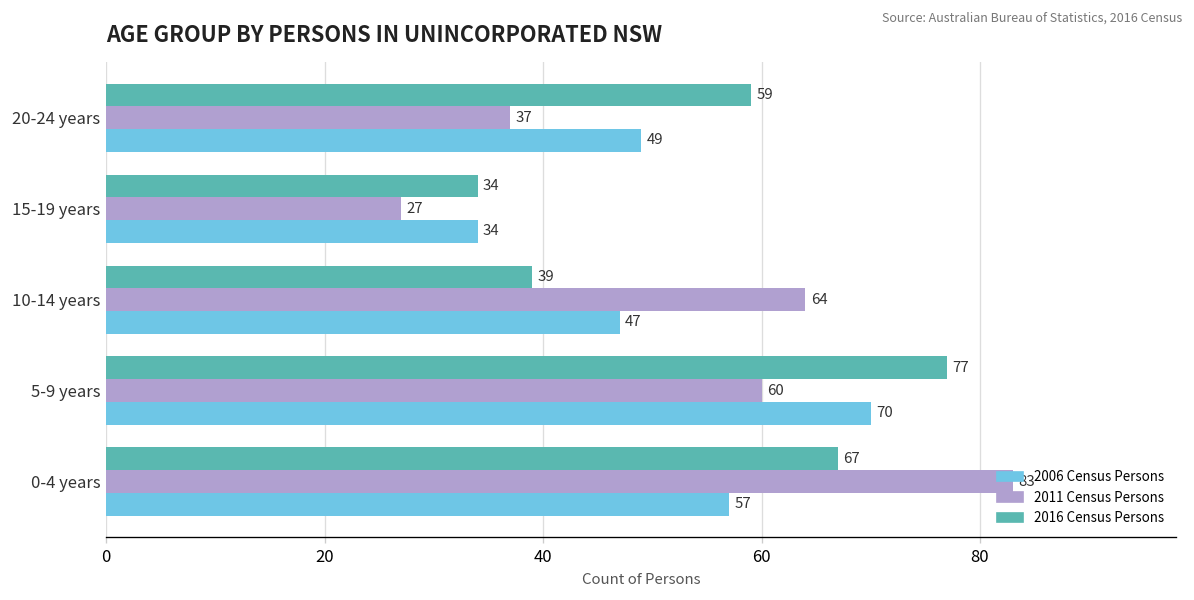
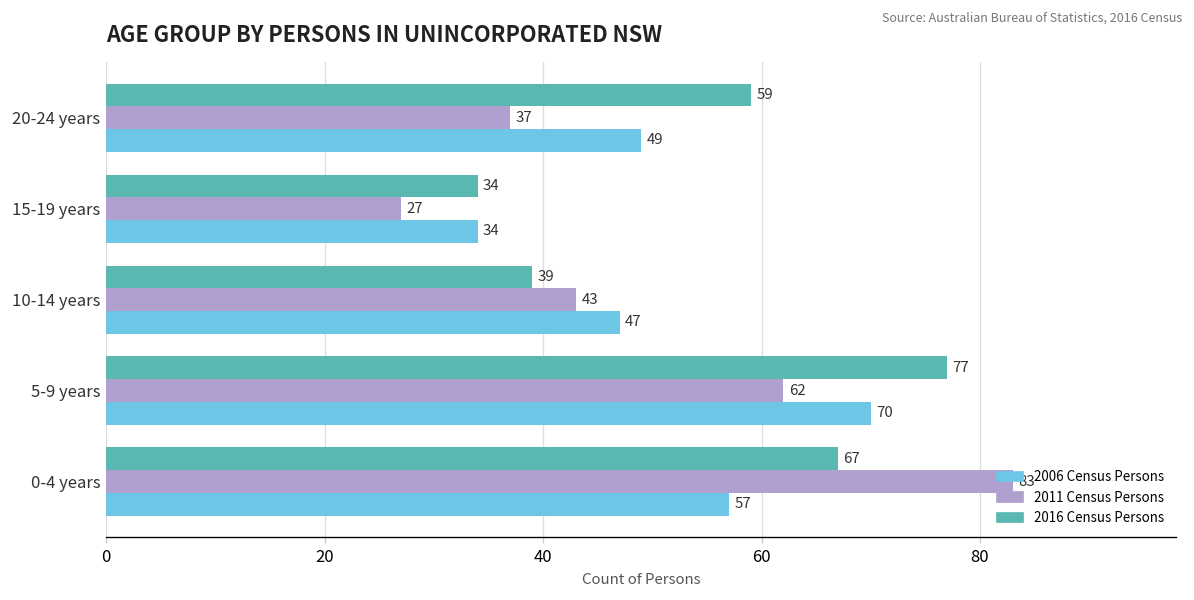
  {
    "2011 Census Persons": {
      "20-24 years": 37,
      "15-19 years": 27,
-     "10-14 years": 64,
-     "5-9 years": 60,
+     "10-14 years": 43,
+     "5-9 years": 62,
      "0-4 years": 83
    }
  }
